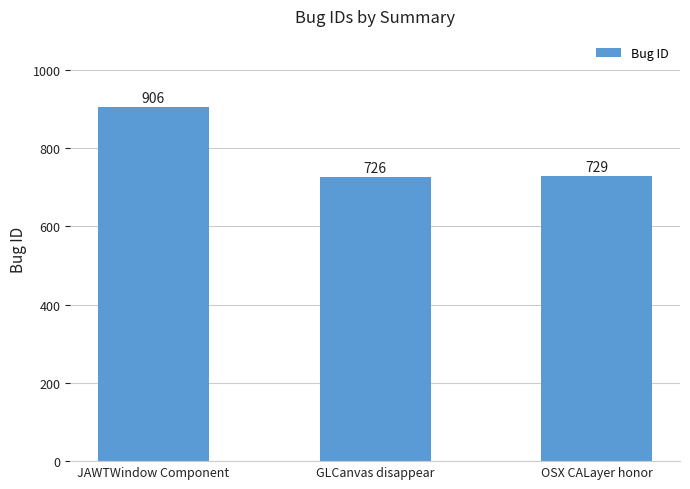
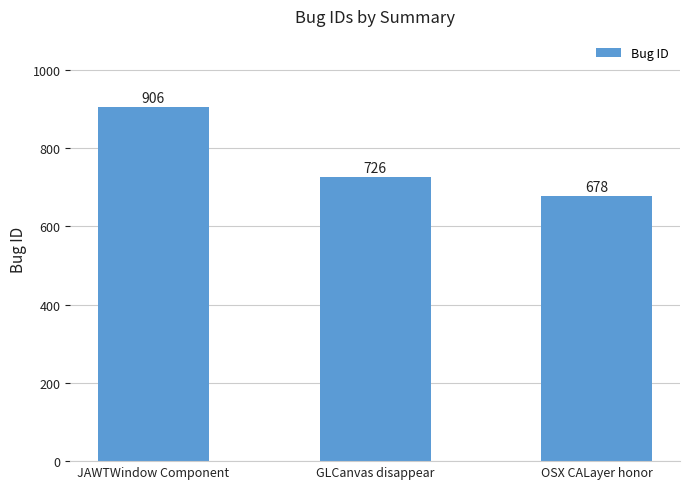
  {
    "JAWTWindow Component": 906,
    "GLCanvas disappear": 726,
-   "OSX CALayer honor": 729
+   "OSX CALayer honor": 678
  }
